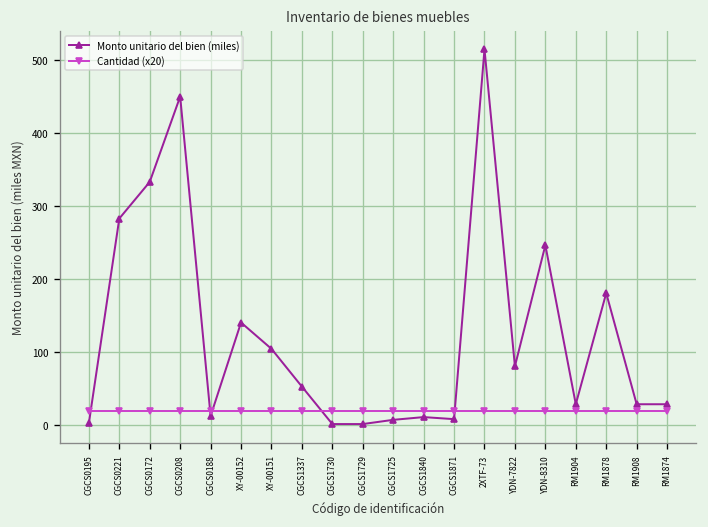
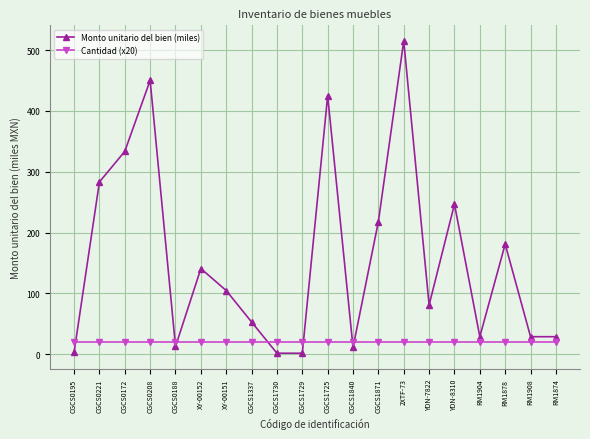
  {
    "Monto unitario del bien (miles)": {
      "CGCS0195": 0,
      "CGCS0221": 280,
      "CGCS0172": 330,
      "CGCS0208": 450,
      "CGCS0188": 10,
      "XY-00152": 140,
      "XY-00151": 100,
      "CGCS1337": 50,
      "CGCS1730": 0,
      "CGCS1729": 0,
-     "CGCS1725": 10,
+     "CGCS1725": 420,
      "CGCS1840": 10,
-     "CGCS1871": 10,
+     "CGCS1871": 220,
      "2XTF-73": 520,
      "YDN-7822": 80,
      "YDN-8310": 250,
      "RM1904": 30,
      "RM1878": 180,
      "RM1908": 30,
      "RM1874": 30
    },
    "Cantidad (x20)": {
      "CGCS0195": 20,
      "CGCS0221": 20,
      "CGCS0172": 20,
      "CGCS0208": 20,
      "CGCS0188": 20,
      "XY-00152": 20,
      "XY-00151": 20,
      "CGCS1337": 20,
      "CGCS1730": 20,
      "CGCS1729": 20,
      "CGCS1725": 20,
      "CGCS1840": 20,
      "CGCS1871": 20,
      "2XTF-73": 20,
      "YDN-7822": 20,
      "YDN-8310": 20,
      "RM1904": 20,
      "RM1878": 20,
      "RM1908": 20,
      "RM1874": 20
    }
  }
